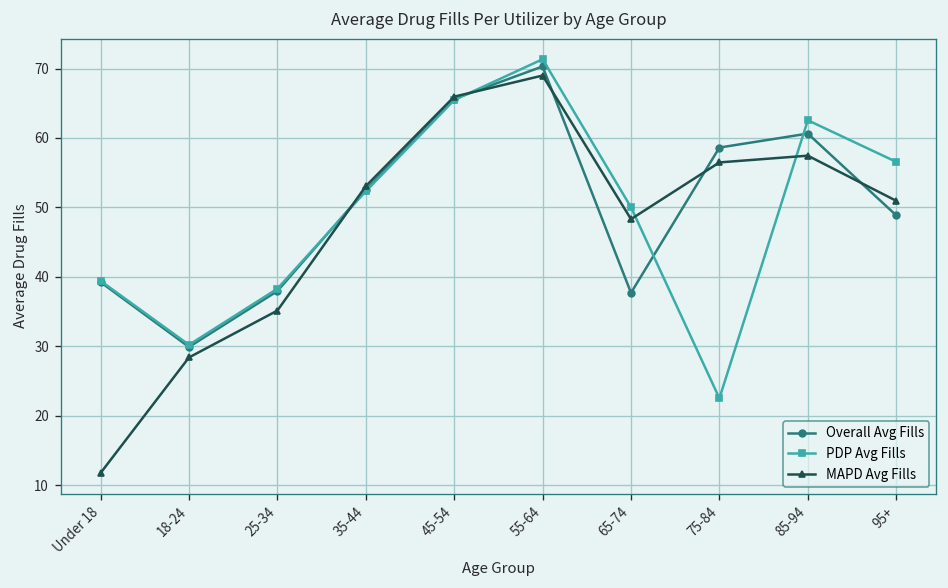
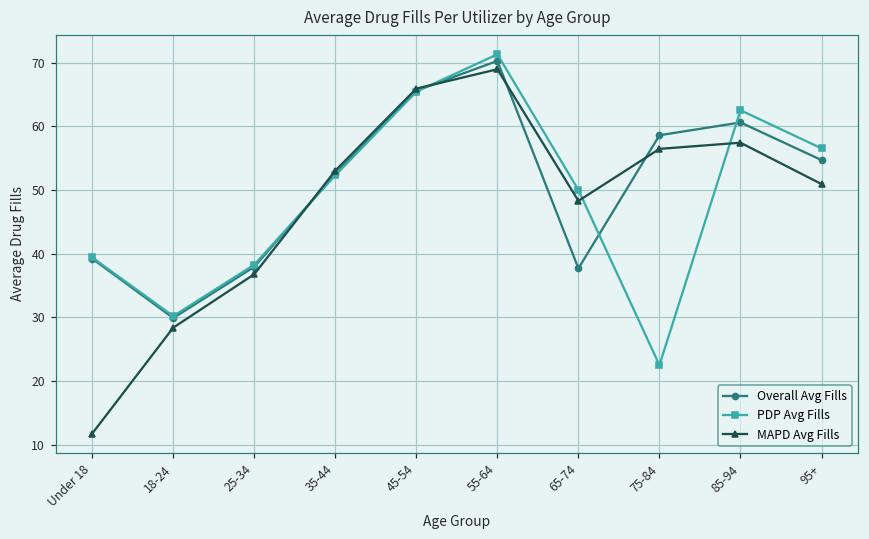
  {
    "Overall Avg Fills": {
      "55-64": 70,
      "65-74": 38,
      "75-84": 59,
      "85-94": 61,
-     "95+": 49
+     "95+": 55
    },
    "PDP Avg Fills": {
      "55-64": 71,
      "65-74": 50,
      "75-84": 23,
      "85-94": 63,
      "95+": 57
    },
    "MAPD Avg Fills": {
      "Under 18": 12,
      "18-24": 28,
-     "25-34": 35,
+     "25-34": 37,
      "35-44": 53,
      "55-64": 69,
      "65-74": 48,
      "75-84": 56,
      "85-94": 57,
      "95+": 51
    }
  }
